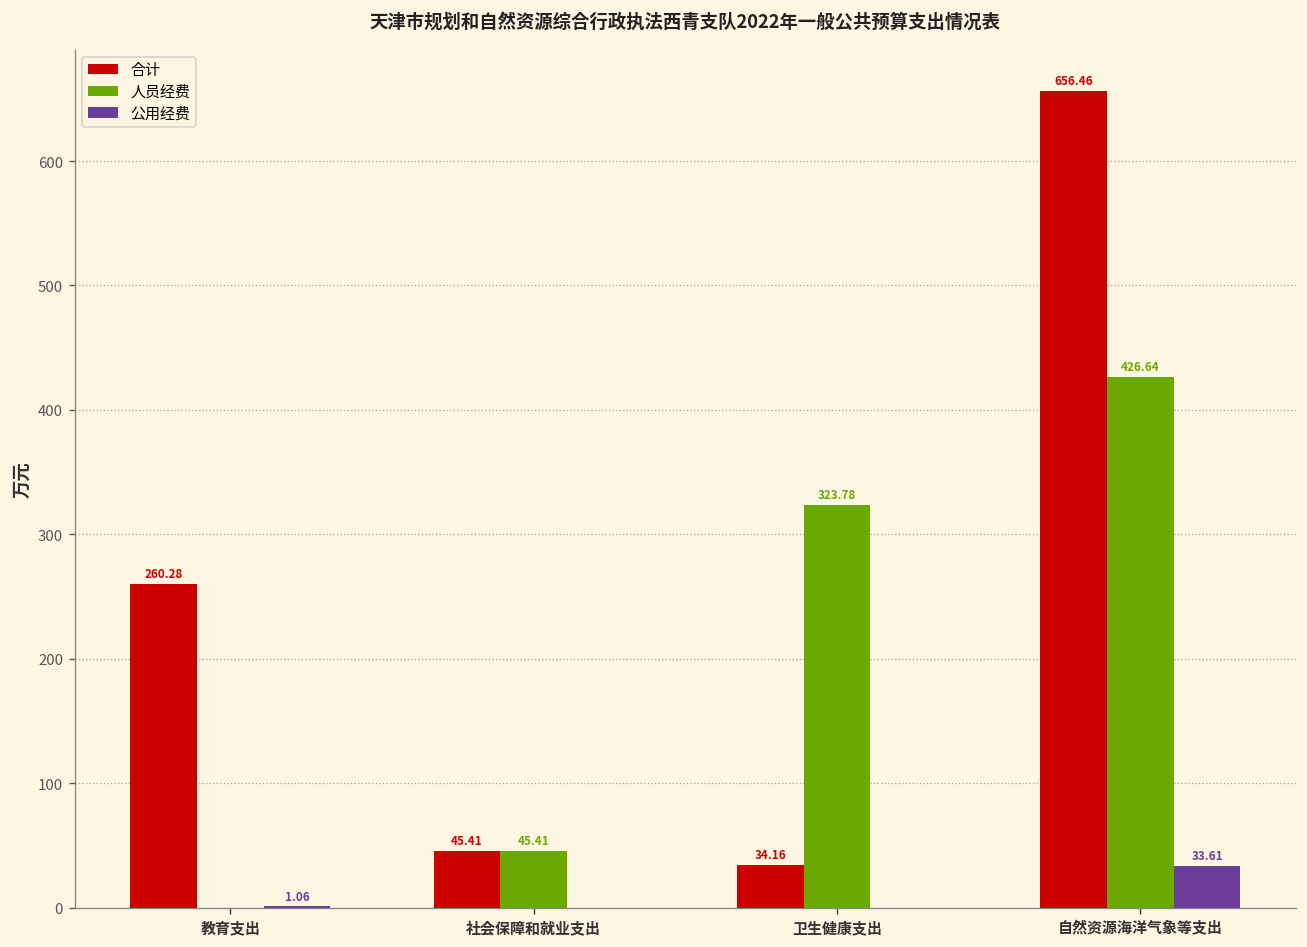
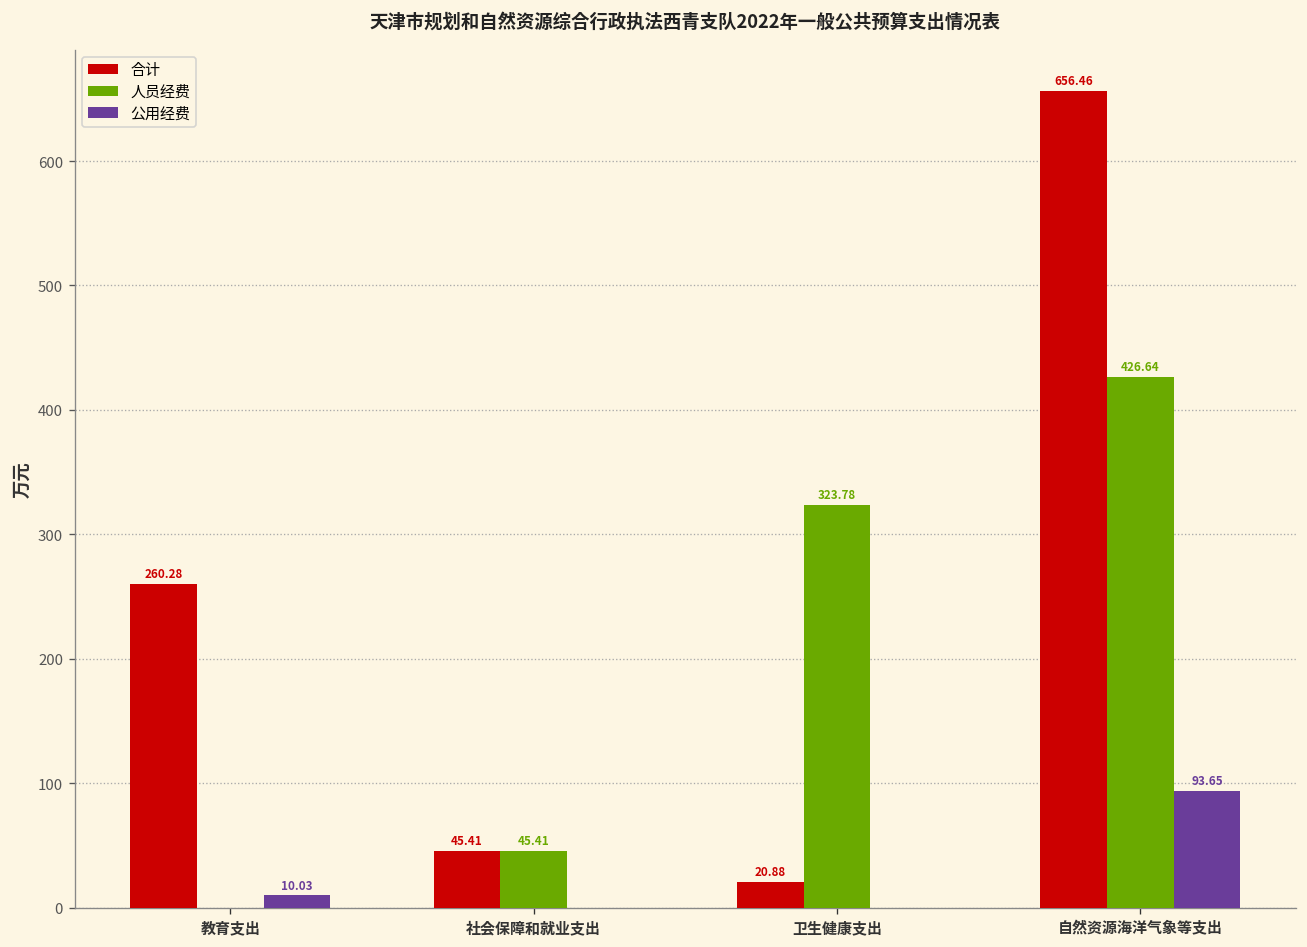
  {
    "合计": {
      "教育支出": 260.28,
      "社会保障和就业支出": 45.41,
-     "卫生健康支出": 34.16,
+     "卫生健康支出": 20.88,
      "自然资源海洋气象等支出": 656.46
    },
    "人员经费": {
      "社会保障和就业支出": 45.41,
      "卫生健康支出": 323.78,
      "自然资源海洋气象等支出": 426.64
    },
    "公用经费": {
-     "教育支出": 1.06,
-     "自然资源海洋气象等支出": 33.61
+     "教育支出": 10.03,
+     "自然资源海洋气象等支出": 93.65
    }
  }
